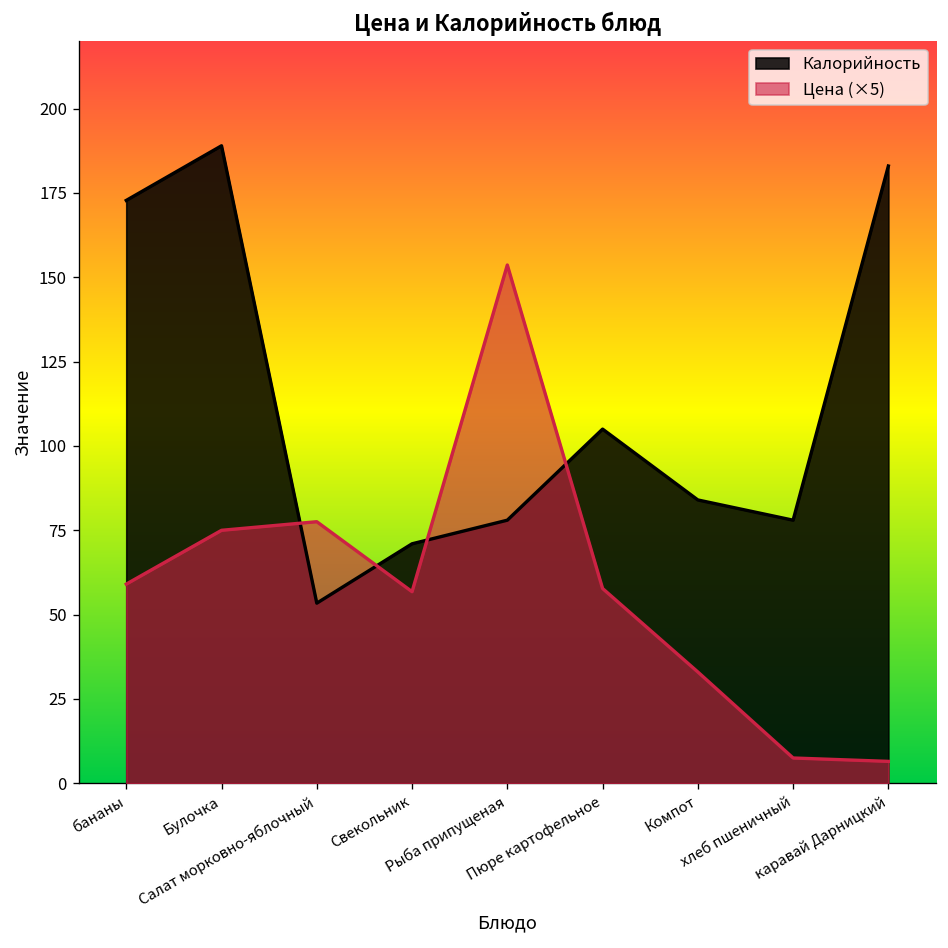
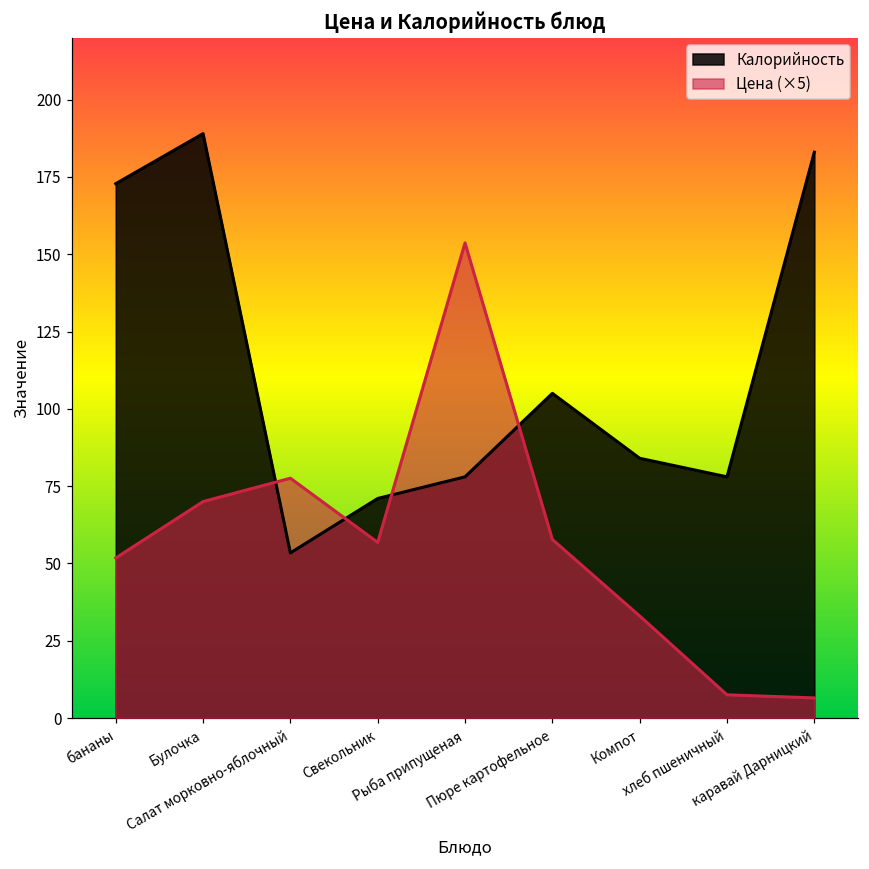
  {
    "Калорийность": {
      "бананы": 173,
      "Булочка": 189,
      "Салат морковно-яблочный": 53,
      "Свекольник": 71,
      "Рыба припущеная": 78,
      "Пюре картофельное": 105,
      "Компот": 84,
      "хлеб пшеничный": 78,
      "каравай Дарницкий": 183
    },
    "Цена (×5)": {
-     "бананы": 59,
-     "Булочка": 75,
+     "бананы": 52,
+     "Булочка": 70,
      "Салат морковно-яблочный": 78,
      "Свекольник": 57,
      "Рыба припущеная": 154,
      "Пюре картофельное": 58,
      "Компот": 33,
      "хлеб пшеничный": 8,
      "каравай Дарницкий": 7
    }
  }
